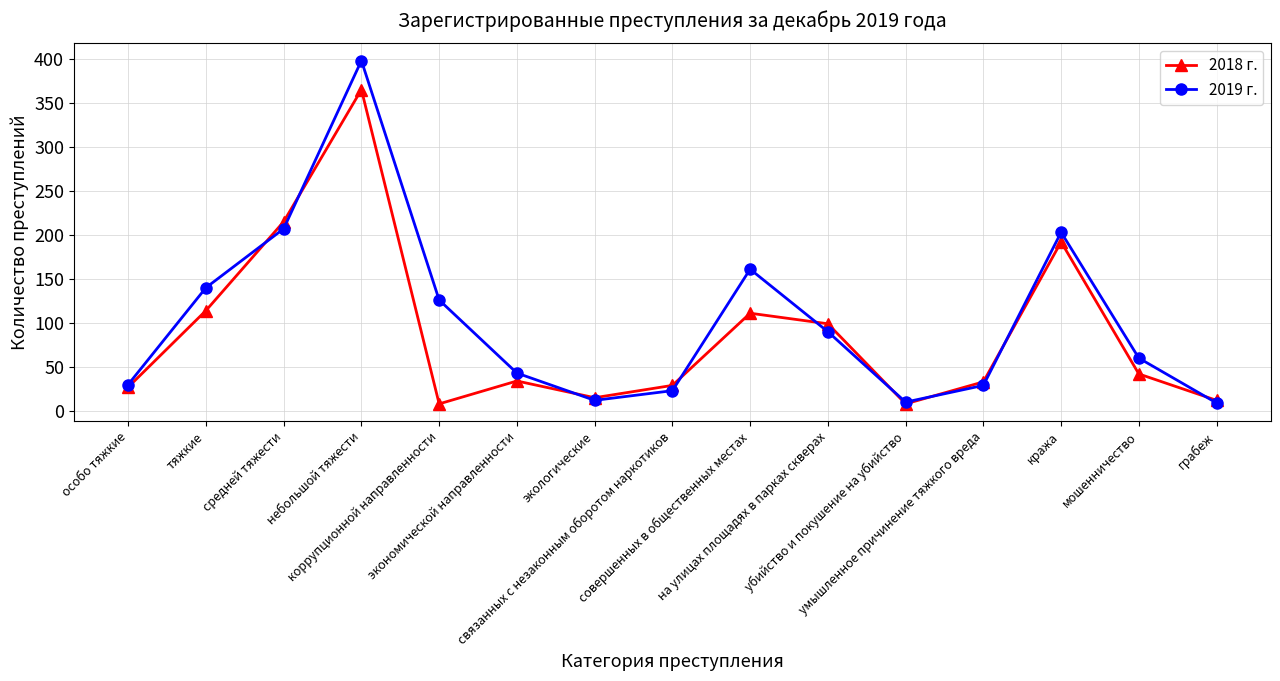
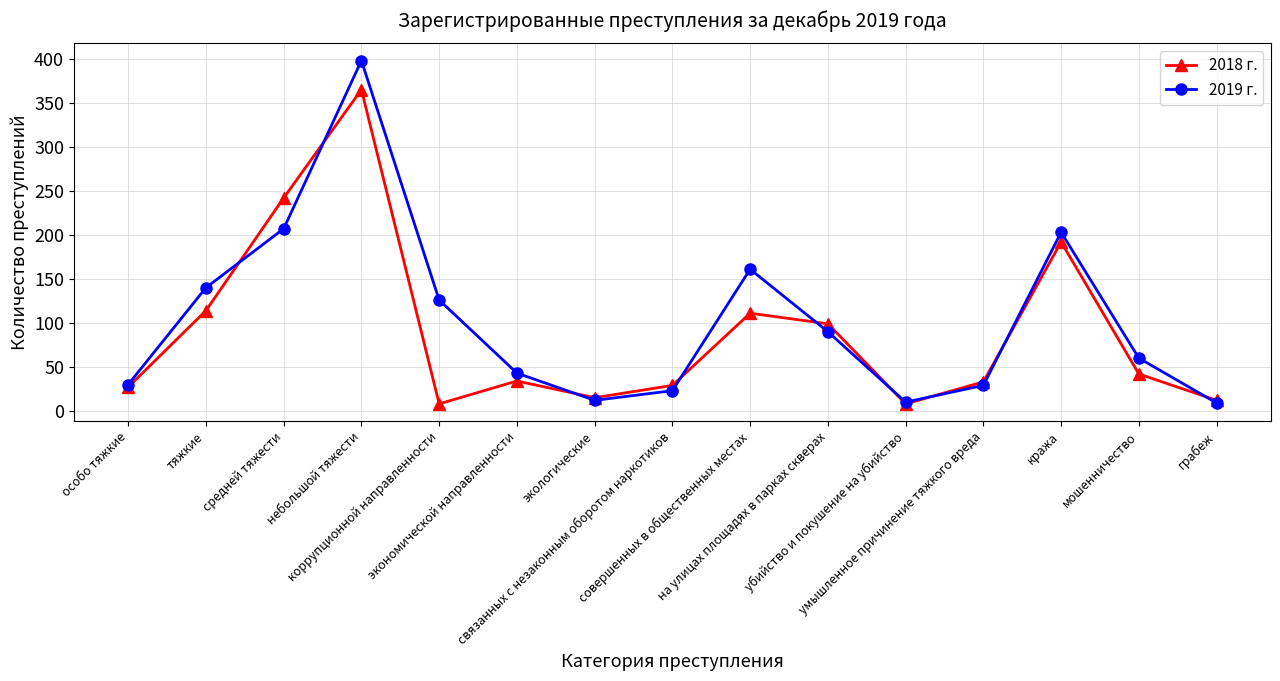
  {
    "2018 г.": {
      "особо тяжкие": 30,
      "тяжкие": 110,
-     "средней тяжести": 220,
+     "средней тяжести": 240,
      "небольшой тяжести": 370,
      "коррупционной направленности": 10,
      "экономической направленности": 30,
      "экологические": 20,
      "связанных с незаконным оборотом наркотиков": 30,
      "совершенных в общественных местах": 110,
      "на улицах площадях в парках скверах": 100,
      "умышленное причинение тяжкого вреда": 30,
      "кража": 190,
      "мошенничество": 40,
      "грабеж": 10
    },
    "2019 г.": {
      "особо тяжкие": 30,
      "тяжкие": 140,
      "средней тяжести": 210,
      "небольшой тяжести": 400,
      "коррупционной направленности": 130,
      "экономической направленности": 40,
      "экологические": 10,
      "связанных с незаконным оборотом наркотиков": 20,
      "совершенных в общественных местах": 160,
      "на улицах площадях в парках скверах": 90,
      "умышленное причинение тяжкого вреда": 30,
      "кража": 200,
      "мошенничество": 60,
      "грабеж": 10
    }
  }
